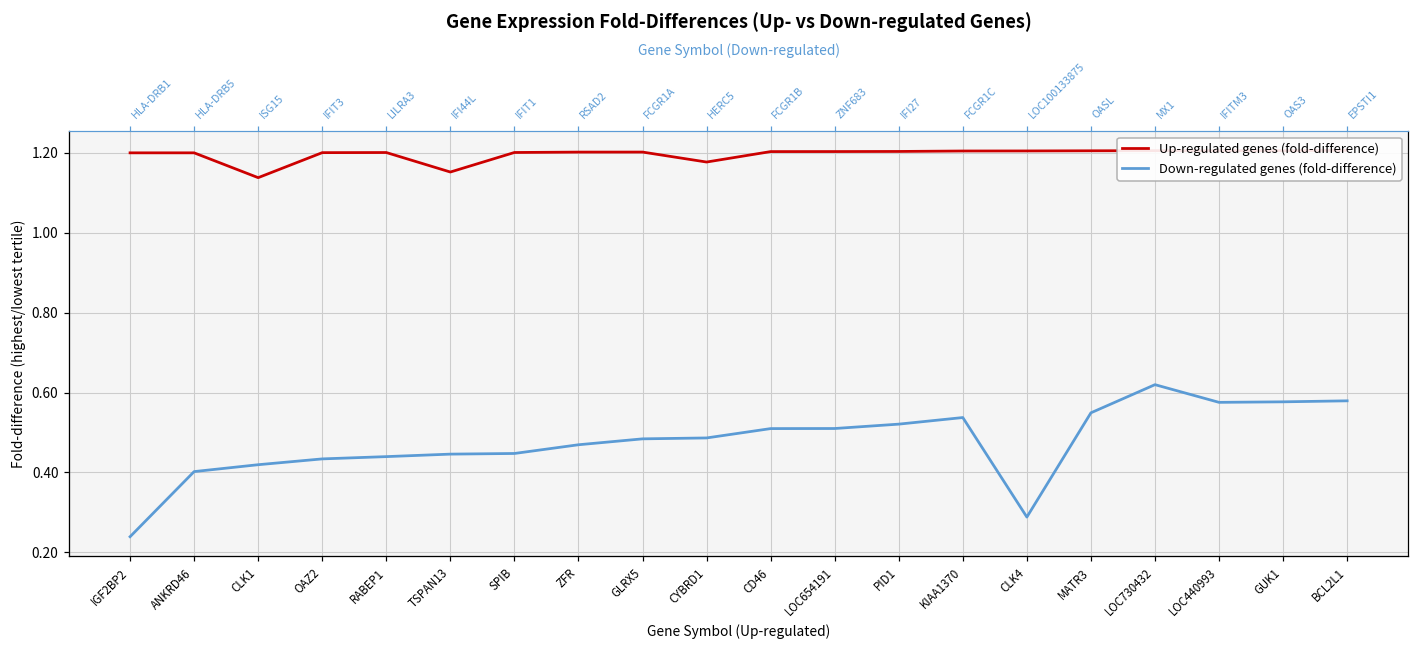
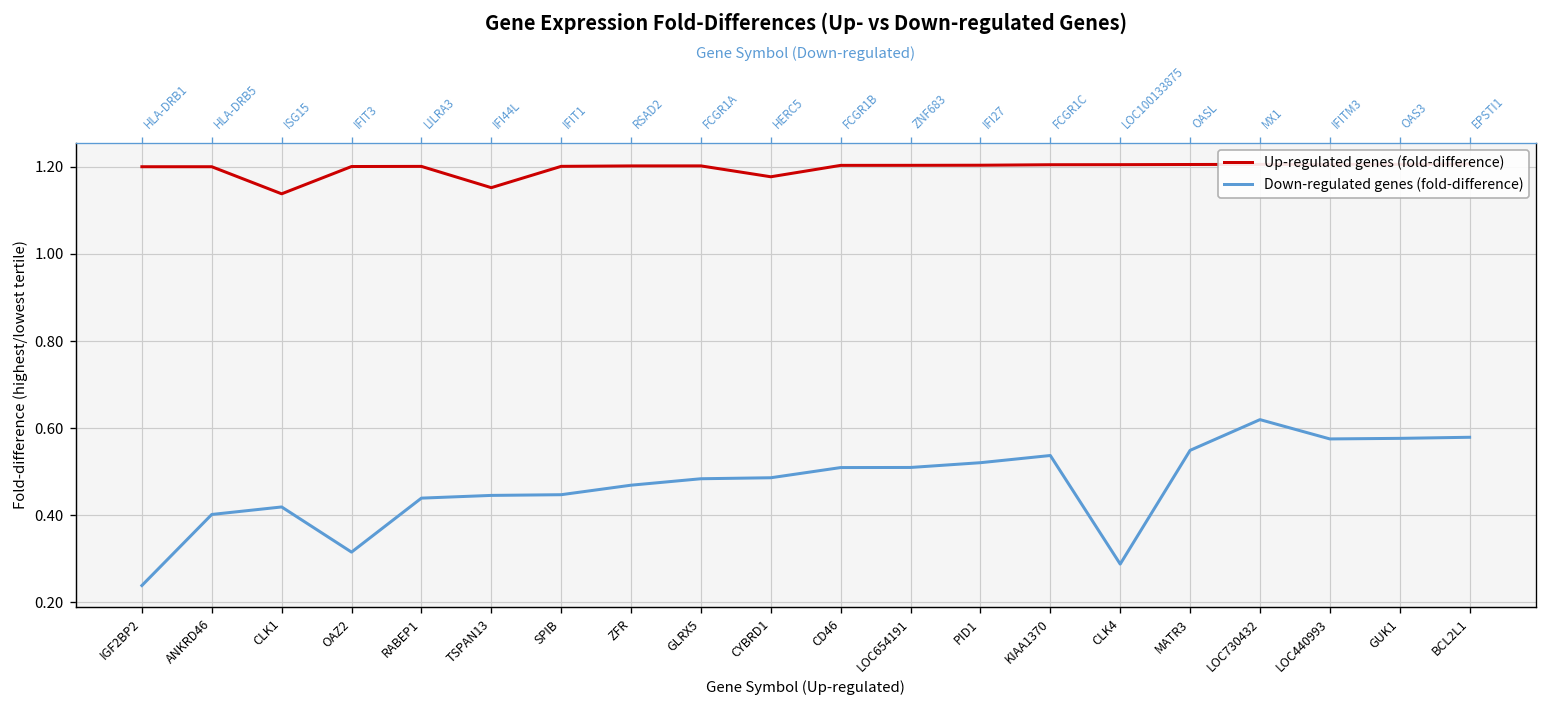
  {
    "Up-regulated genes (fold-difference)": {
      "IGF2BP2": 1.20,
      "ANKRD46": 1.20,
      "CLK1": 1.14,
      "OAZ2": 1.20,
      "RABEP1": 1.20,
      "TSPAN13": 1.15,
      "SPIB": 1.20,
      "ZFR": 1.20,
      "GLRX5": 1.20,
      "CYBRD1": 1.18,
      "CD46": 1.20,
      "LOC654191": 1.20,
      "PID1": 1.20,
      "KIAA1370": 1.20,
      "CLK4": 1.21,
      "MATR3": 1.21
    },
    "Down-regulated genes (fold-difference)": {
      "IGF2BP2": 0.24,
      "ANKRD46": 0.40,
      "CLK1": 0.42,
-     "OAZ2": 0.43,
+     "OAZ2": 0.32,
      "RABEP1": 0.44,
      "TSPAN13": 0.45,
      "SPIB": 0.45,
      "ZFR": 0.47,
      "GLRX5": 0.48,
      "CYBRD1": 0.49,
      "CD46": 0.51,
      "LOC654191": 0.51,
      "PID1": 0.52,
      "KIAA1370": 0.54,
      "CLK4": 0.29,
      "MATR3": 0.55,
      "LOC730432": 0.62,
      "LOC440993": 0.58,
      "GUK1": 0.58,
      "BCL2L1": 0.58
    }
  }
